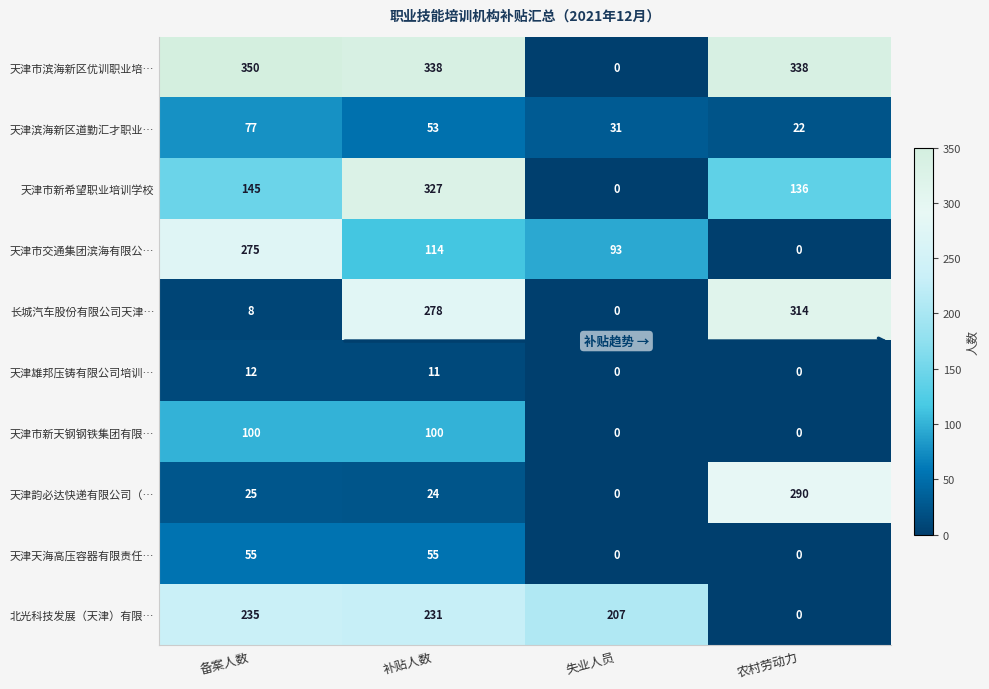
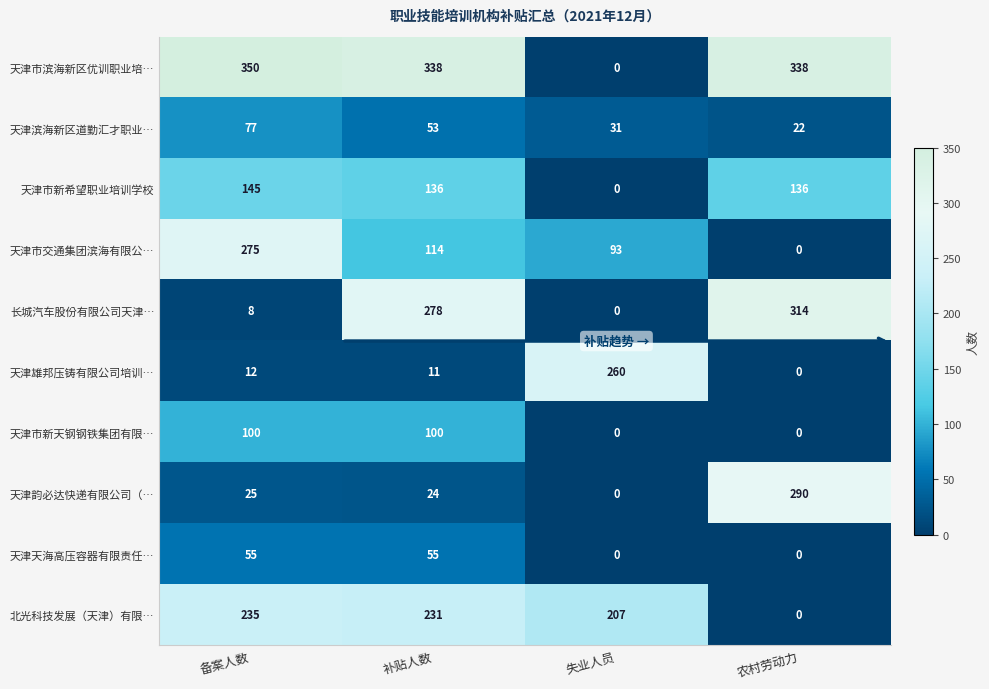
  {
    "天津市滨海新区优训职业培…": {
      "备案人数": 350,
      "补贴人数": 338,
      "失业人员": 0,
      "农村劳动力": 338
    },
    "天津滨海新区道勤汇才职业…": {
      "备案人数": 77,
      "补贴人数": 53,
      "失业人员": 31,
      "农村劳动力": 22
    },
    "天津市新希望职业培训学校": {
      "备案人数": 145,
-     "补贴人数": 327,
+     "补贴人数": 136,
      "失业人员": 0,
      "农村劳动力": 136
    },
    "天津市交通集团滨海有限公…": {
      "备案人数": 275,
      "补贴人数": 114,
      "失业人员": 93,
      "农村劳动力": 0
    },
    "长城汽车股份有限公司天津…": {
      "备案人数": 8,
      "补贴人数": 278,
      "失业人员": 0,
      "农村劳动力": 314
    },
    "天津雄邦压铸有限公司培训…": {
      "备案人数": 12,
      "补贴人数": 11,
-     "失业人员": 0,
+     "失业人员": 260,
      "农村劳动力": 0
    },
    "天津市新天钢钢铁集团有限…": {
      "备案人数": 100,
      "补贴人数": 100,
      "失业人员": 0,
      "农村劳动力": 0
    },
    "天津韵必达快递有限公司（…": {
      "备案人数": 25,
      "补贴人数": 24,
      "失业人员": 0,
      "农村劳动力": 290
    },
    "天津天海高压容器有限责任…": {
      "备案人数": 55,
      "补贴人数": 55,
      "失业人员": 0,
      "农村劳动力": 0
    },
    "北光科技发展（天津）有限…": {
      "备案人数": 235,
      "补贴人数": 231,
      "失业人员": 207,
      "农村劳动力": 0
    }
  }
